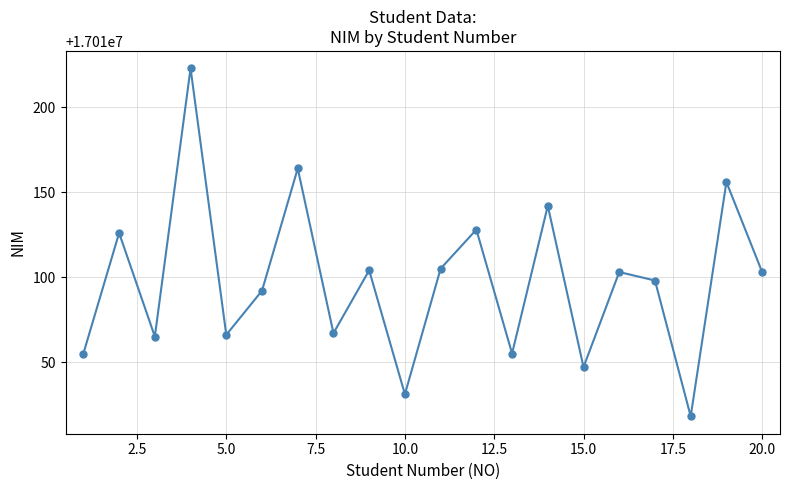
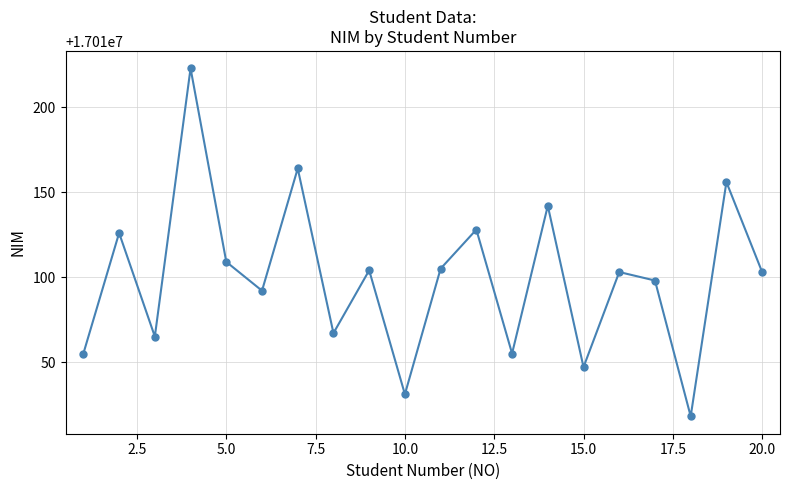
  {
-   "5.0": 17010066,
+   "5.0": 17010109,
    "10.0": 17010031,
    "15.0": 17010047,
    "20.0": 17010103
  }
